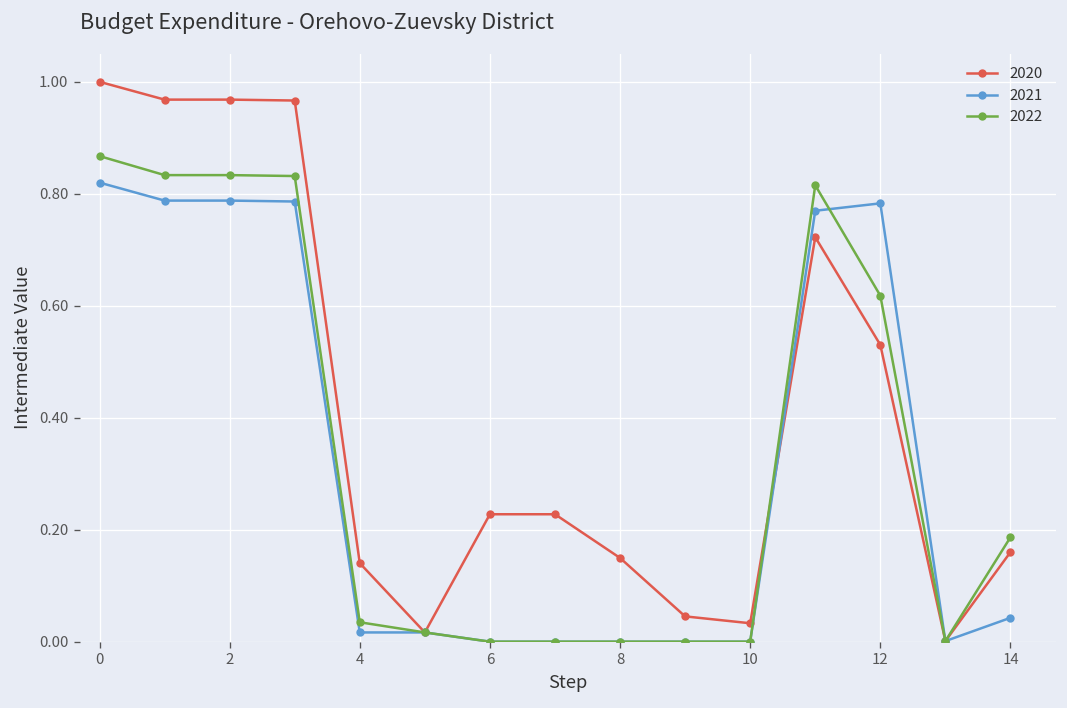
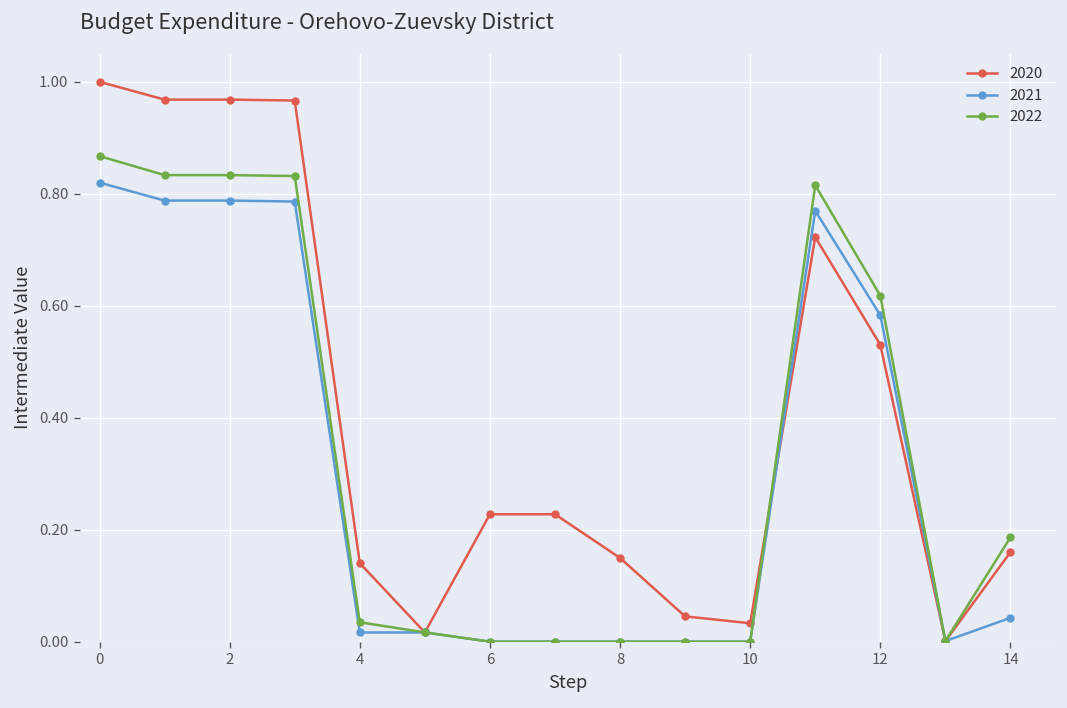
  {
    "2020": {
      "0": 1.00,
      "2": 0.97,
      "4": 0.14,
      "6": 0.23,
      "8": 0.15,
      "10": 0.03,
      "12": 0.53,
      "14": 0.16
    },
    "2021": {
      "0": 0.82,
      "2": 0.79,
      "4": 0.02,
-     "12": 0.78,
+     "12": 0.58,
      "14": 0.04
    },
    "2022": {
      "0": 0.87,
      "2": 0.83,
      "4": 0.03,
      "12": 0.62,
      "14": 0.19
    }
  }
